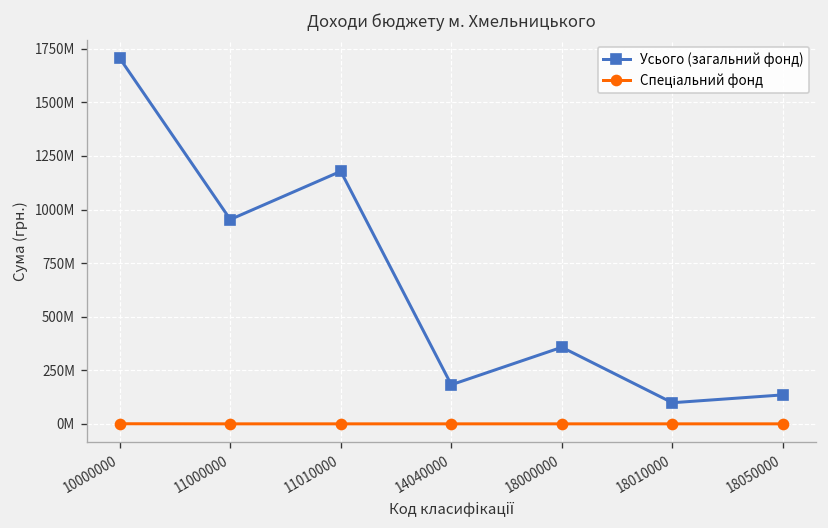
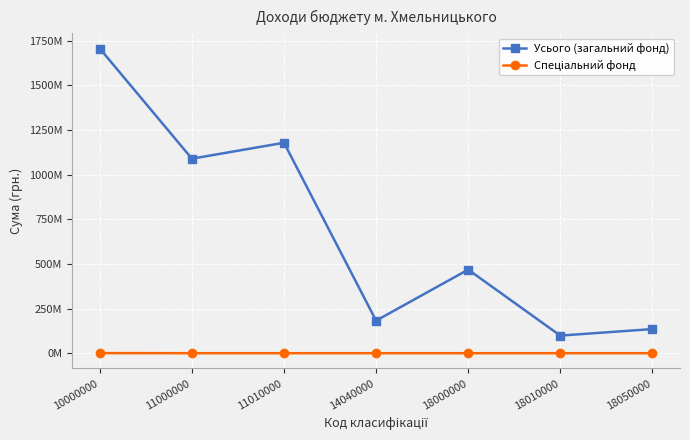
  {
    "Усього (загальний фонд)": {
      "10000000": 1710000000,
-     "11000000": 950000000,
+     "11000000": 1090000000,
      "11010000": 1180000000,
      "14040000": 180000000,
-     "18000000": 360000000,
+     "18000000": 470000000,
      "18010000": 100000000,
      "18050000": 140000000
    },
    "Спеціальний фонд": {
      "10000000": 0,
      "11000000": 0,
      "11010000": 0,
      "14040000": 0,
      "18000000": 0,
      "18010000": 0,
      "18050000": 0
    }
  }
